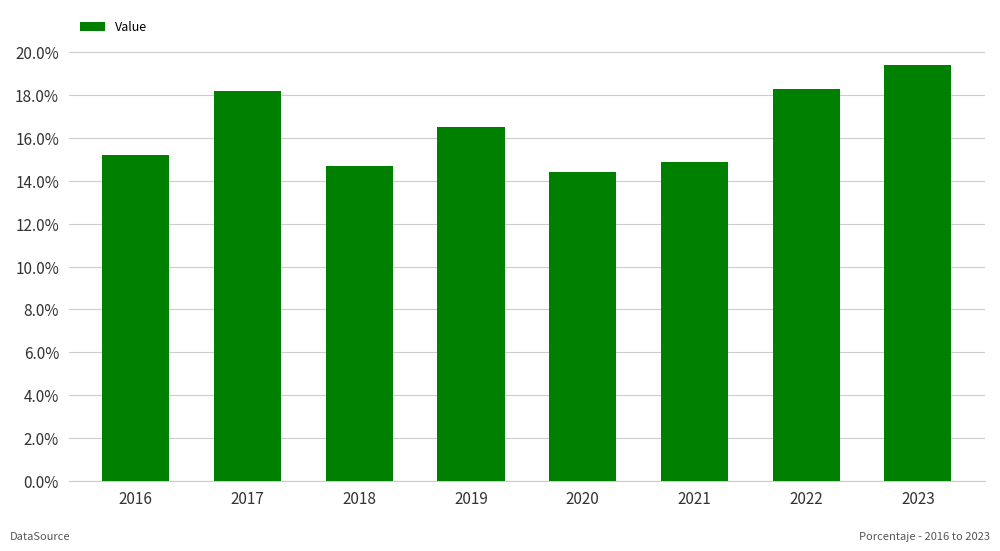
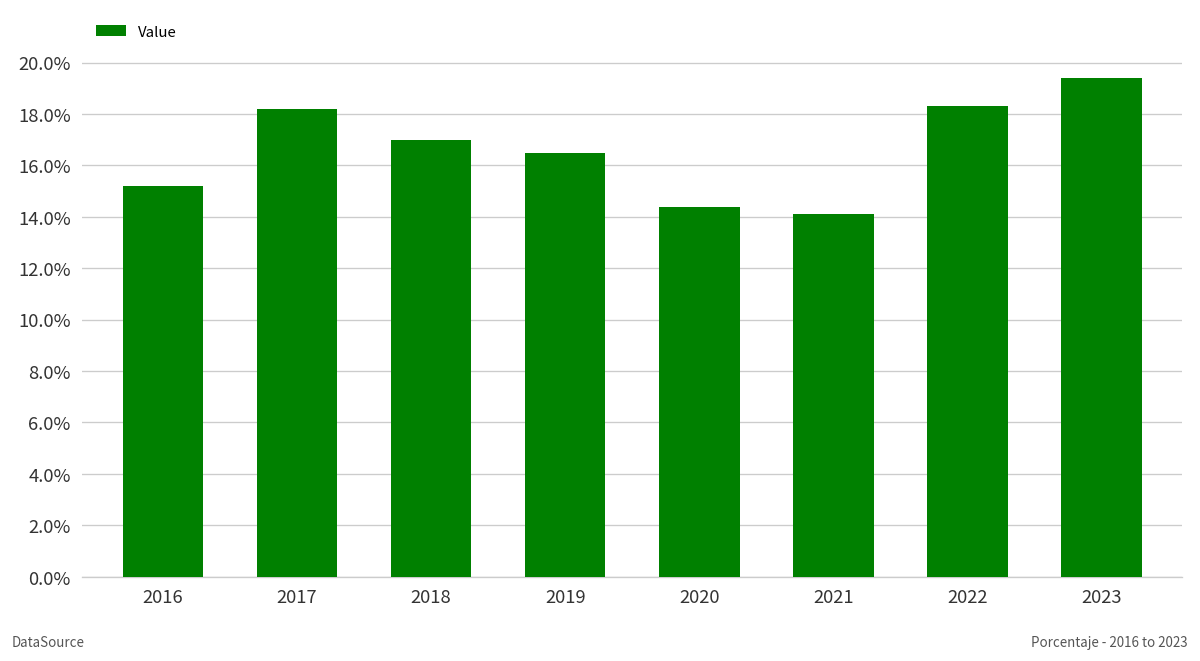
  {
    "2016": "15.2%",
    "2017": "18.2%",
-   "2018": "14.7%",
+   "2018": "17.0%",
    "2019": "16.5%",
    "2020": "14.4%",
-   "2021": "14.9%",
+   "2021": "14.1%",
    "2022": "18.3%",
    "2023": "19.4%"
  }
